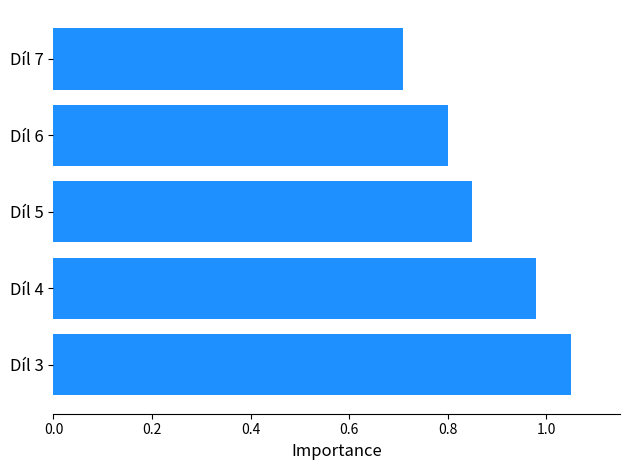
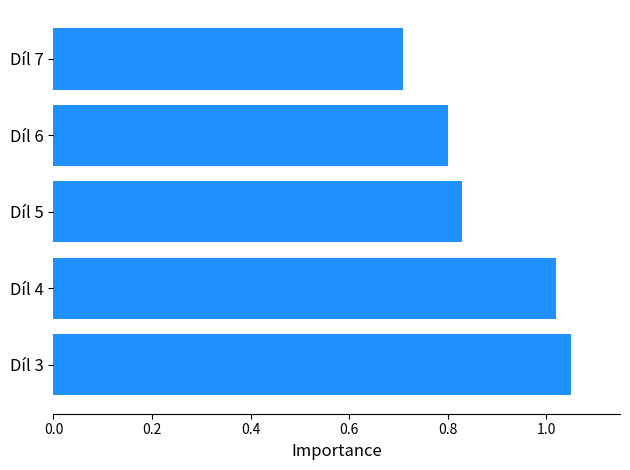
  {
    "Díl 7": 0.71,
    "Díl 6": 0.80,
-   "Díl 5": 0.85,
-   "Díl 4": 0.98,
+   "Díl 5": 0.83,
+   "Díl 4": 1.02,
    "Díl 3": 1.05
  }
